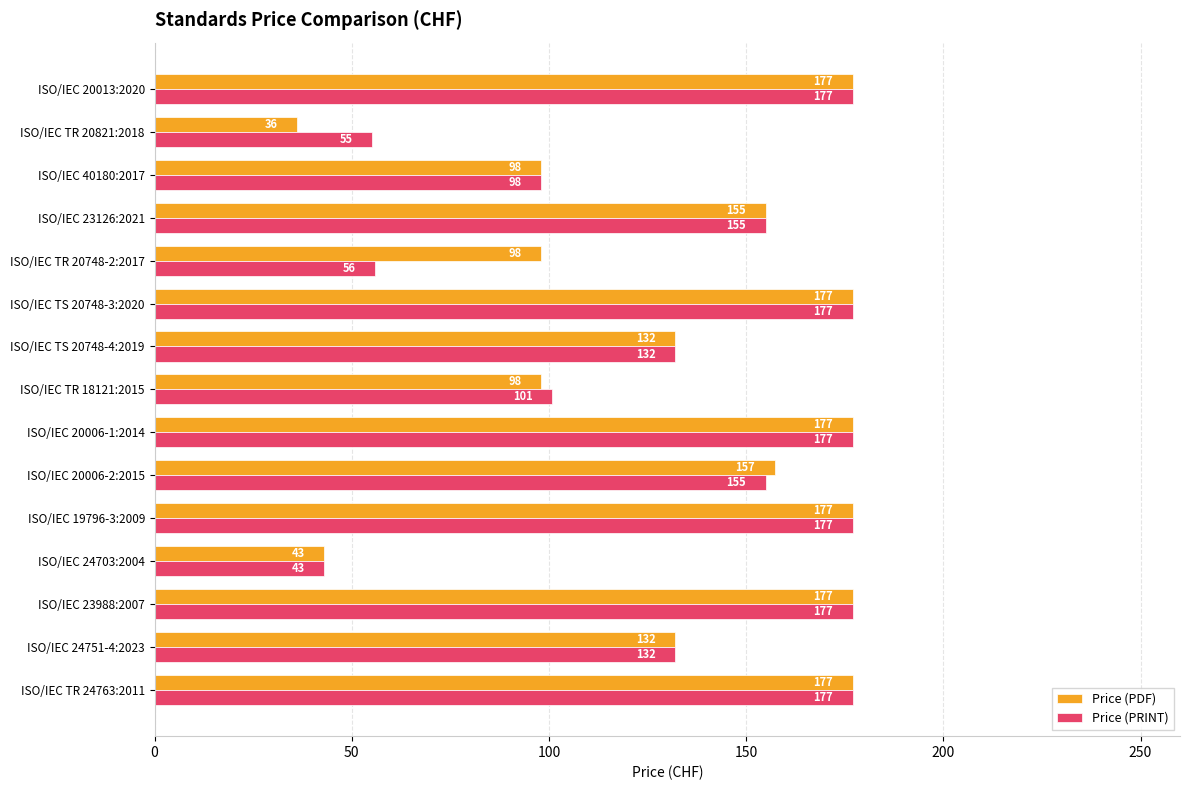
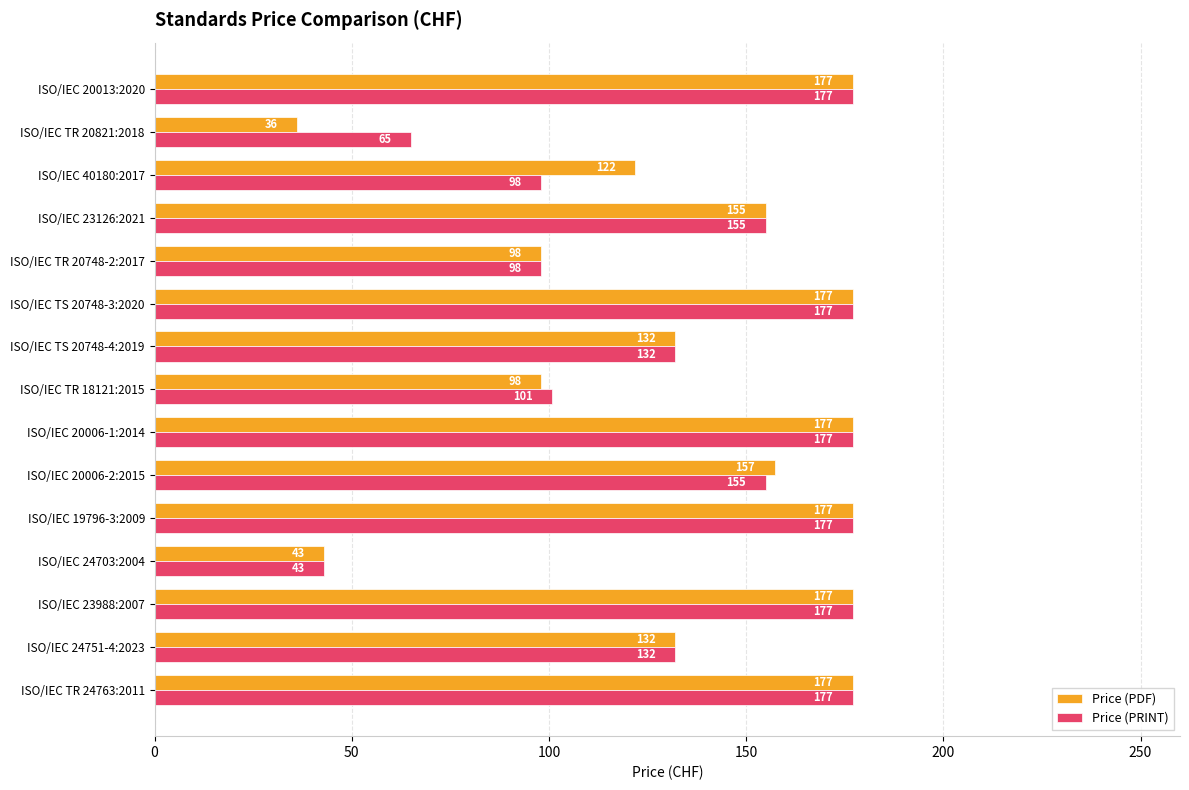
  {
    "Price (PDF)": {
      "ISO/IEC 20013:2020": 177,
      "ISO/IEC TR 20821:2018": 36,
-     "ISO/IEC 40180:2017": 98,
+     "ISO/IEC 40180:2017": 122,
      "ISO/IEC 23126:2021": 155,
      "ISO/IEC TR 20748-2:2017": 98,
      "ISO/IEC TS 20748-3:2020": 177,
      "ISO/IEC TS 20748-4:2019": 132,
      "ISO/IEC TR 18121:2015": 98,
      "ISO/IEC 20006-1:2014": 177,
      "ISO/IEC 20006-2:2015": 157,
      "ISO/IEC 19796-3:2009": 177,
      "ISO/IEC 24703:2004": 43,
      "ISO/IEC 23988:2007": 177,
      "ISO/IEC 24751-4:2023": 132,
      "ISO/IEC TR 24763:2011": 177
    },
    "Price (PRINT)": {
      "ISO/IEC 20013:2020": 177,
-     "ISO/IEC TR 20821:2018": 55,
+     "ISO/IEC TR 20821:2018": 65,
      "ISO/IEC 40180:2017": 98,
      "ISO/IEC 23126:2021": 155,
-     "ISO/IEC TR 20748-2:2017": 56,
+     "ISO/IEC TR 20748-2:2017": 98,
      "ISO/IEC TS 20748-3:2020": 177,
      "ISO/IEC TS 20748-4:2019": 132,
      "ISO/IEC TR 18121:2015": 101,
      "ISO/IEC 20006-1:2014": 177,
      "ISO/IEC 20006-2:2015": 155,
      "ISO/IEC 19796-3:2009": 177,
      "ISO/IEC 24703:2004": 43,
      "ISO/IEC 23988:2007": 177,
      "ISO/IEC 24751-4:2023": 132,
      "ISO/IEC TR 24763:2011": 177
    }
  }
